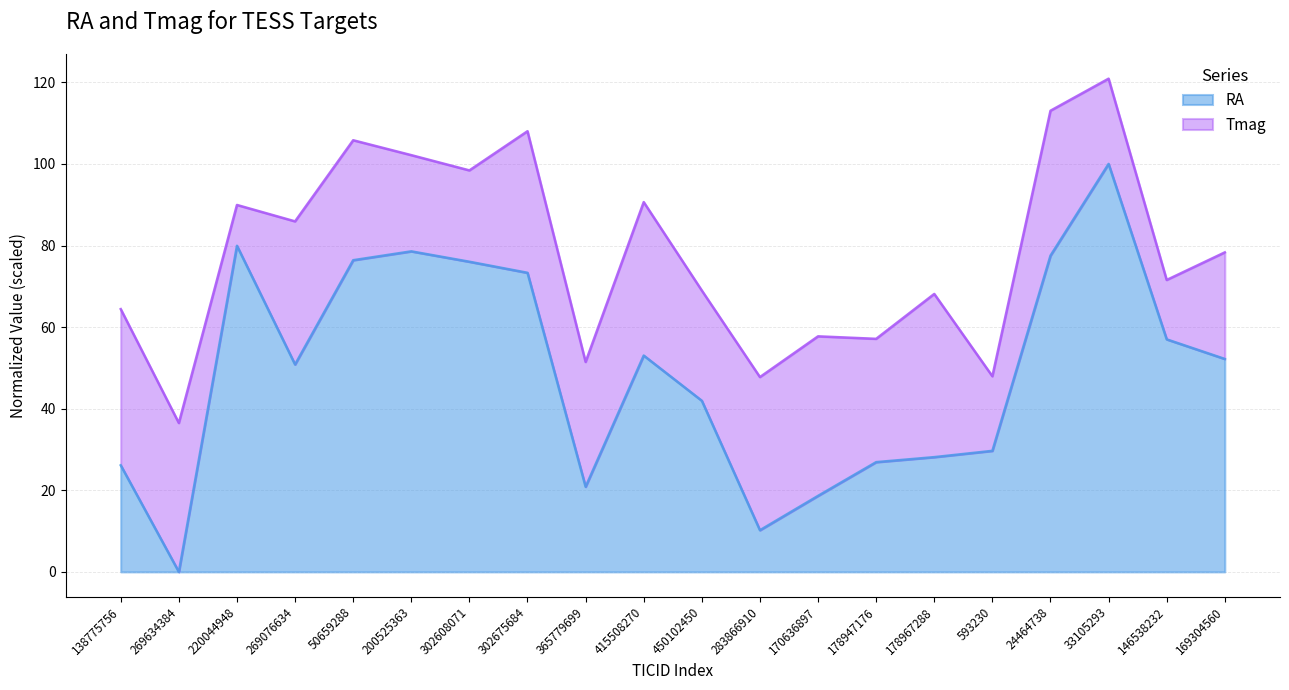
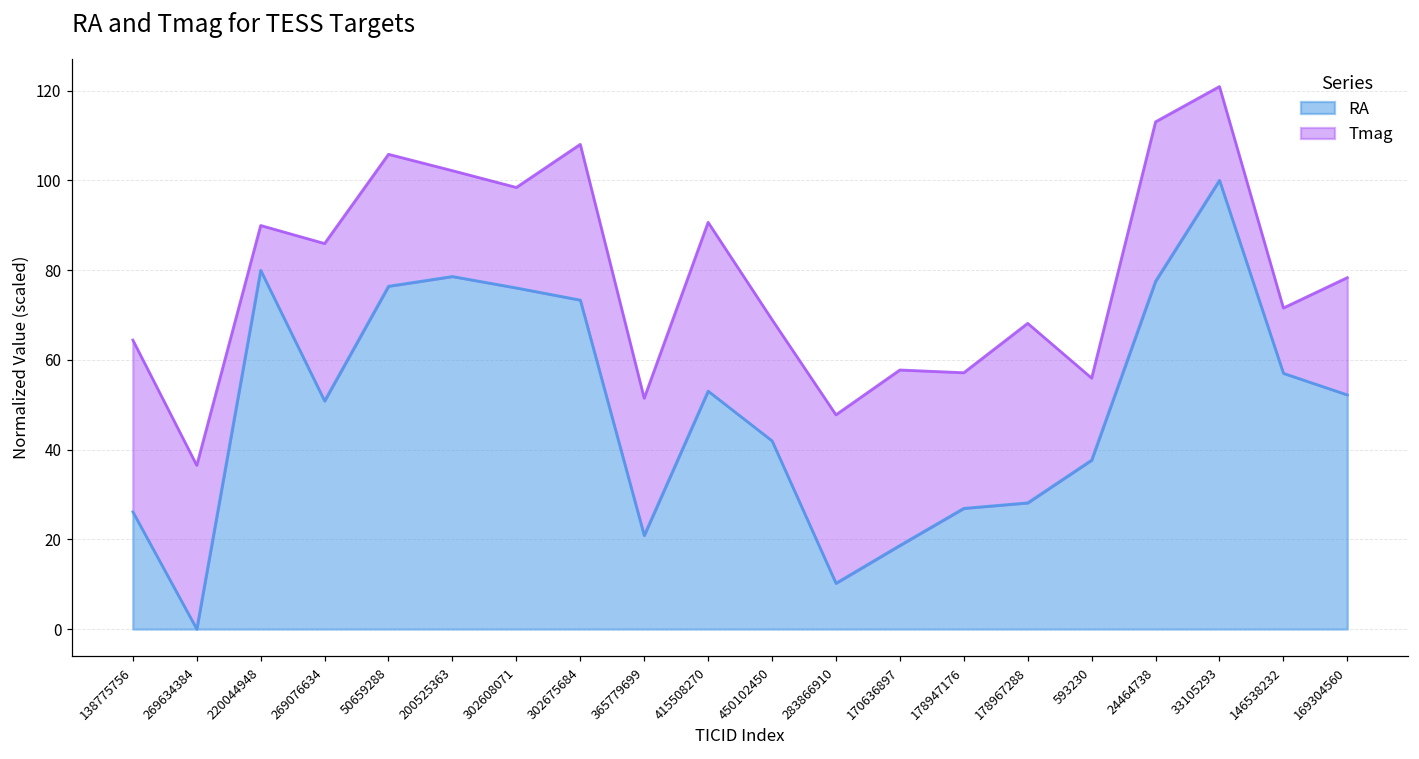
  {
    "RA": {
      "138775756": 26,
      "269634384": 0,
      "220044948": 80,
      "269076634": 51,
      "50659288": 76,
      "200525363": 79,
      "302608071": 76,
      "302675684": 73,
      "365779699": 21,
      "415508270": 53,
      "450102450": 42,
      "283866910": 10,
      "170636897": 19,
      "178947176": 27,
      "178967288": 28,
-     "593230": 30,
+     "593230": 38,
      "24464738": 78,
      "33105293": 100,
      "146538232": 57,
      "169304560": 52
    },
    "Tmag": {
      "138775756": 38,
      "269634384": 36,
      "220044948": 10,
      "269076634": 35,
      "50659288": 29,
      "200525363": 24,
      "302608071": 22,
      "302675684": 35,
      "365779699": 31,
      "415508270": 38,
      "450102450": 27,
      "283866910": 38,
      "170636897": 39,
      "178947176": 30,
      "178967288": 40,
      "593230": 18,
      "24464738": 36,
      "33105293": 21,
      "146538232": 15,
      "169304560": 26
    }
  }
